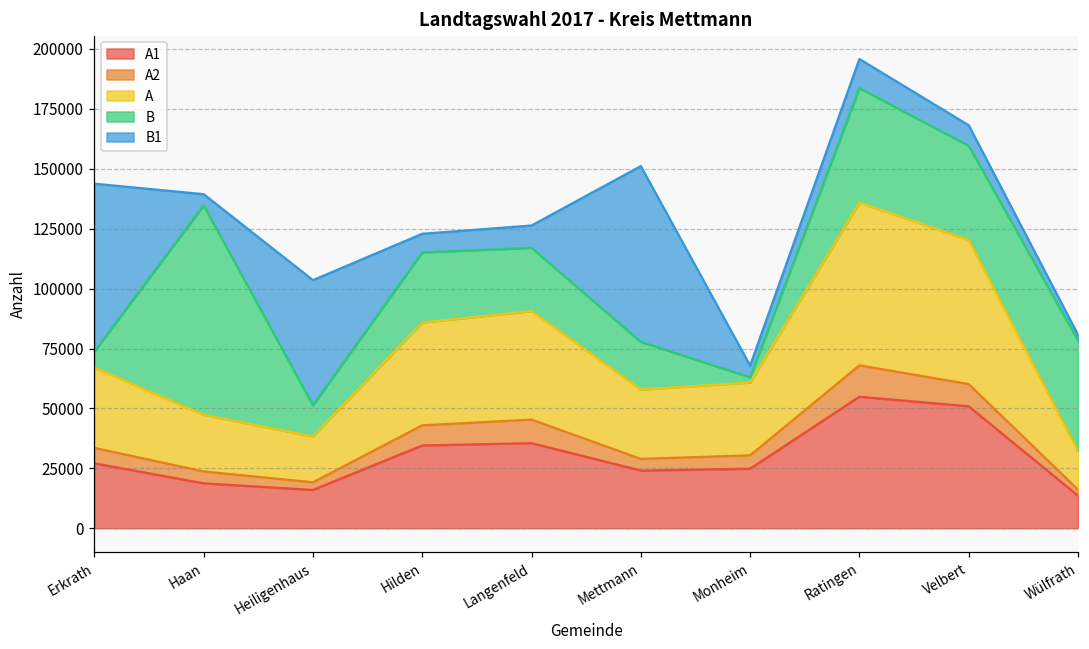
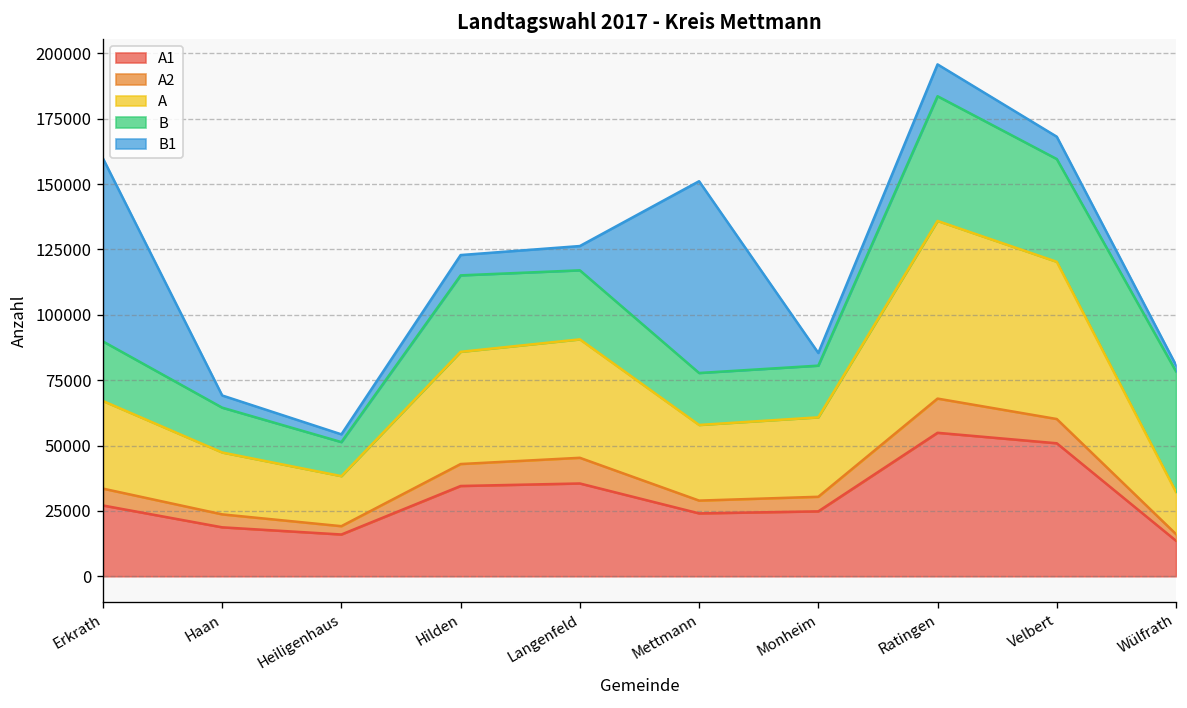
  {
    "A": {
      "Erkrath": 34000,
      "Haan": 24000,
      "Heiligenhaus": 19000,
      "Hilden": 43000,
      "Langenfeld": 45000,
      "Mettmann": 29000,
      "Monheim": 30000,
      "Ratingen": 68000,
      "Velbert": 60000,
      "Wülfrath": 16000
    },
    "B": {
-     "Erkrath": 7000,
-     "Haan": 87000,
+     "Erkrath": 23000,
+     "Haan": 17000,
      "Heiligenhaus": 13000,
      "Hilden": 29000,
      "Langenfeld": 26000,
      "Mettmann": 20000,
-     "Monheim": 2000,
+     "Monheim": 20000,
      "Ratingen": 48000,
      "Velbert": 39000,
      "Wülfrath": 46000
    },
    "B1": {
      "Erkrath": 70000,
      "Haan": 5000,
-     "Heiligenhaus": 52000,
+     "Heiligenhaus": 3000,
      "Hilden": 8000,
      "Langenfeld": 9000,
      "Mettmann": 73000,
      "Monheim": 5000,
      "Ratingen": 12000,
      "Velbert": 9000,
      "Wülfrath": 2000
    }
  }
